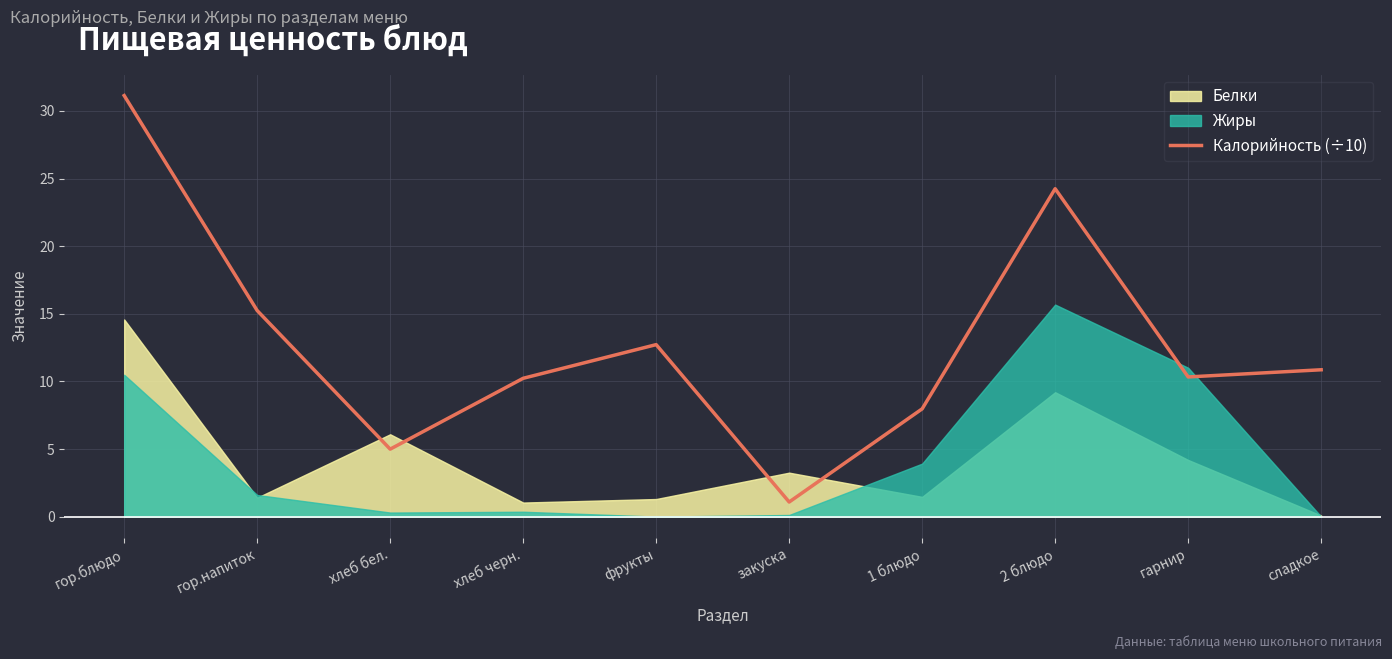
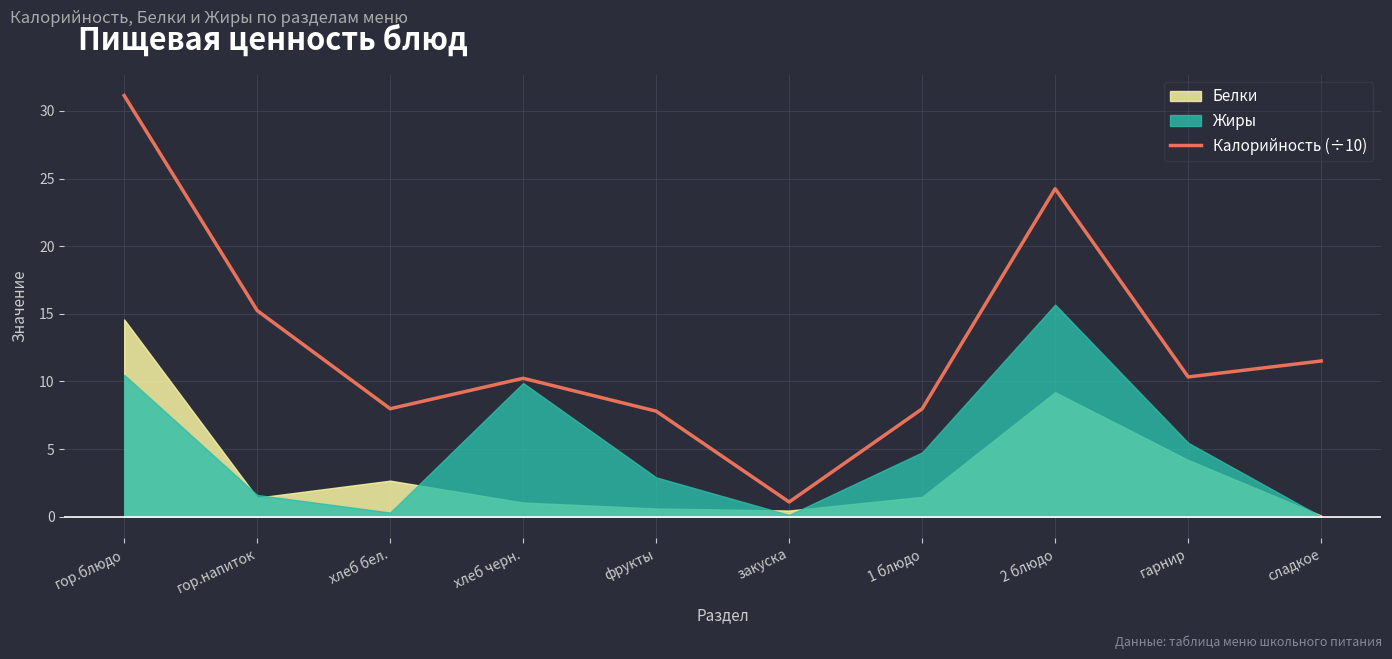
  {
    "Калорийность (÷10)": {
      "гор.блюдо": 31.1,
      "гор.напиток": 15.2,
-     "хлеб бел.": 5.0,
+     "хлеб бел.": 8.0,
      "хлеб черн.": 10.2,
-     "фрукты": 12.7,
+     "фрукты": 7.8,
      "закуска": 1.1,
      "1 блюдо": 8.0,
      "2 блюдо": 24.3,
      "гарнир": 10.3,
-     "сладкое": 10.9
+     "сладкое": 11.5
    },
    "Белки": {
      "гор.блюдо": 14.6,
      "гор.напиток": 1.4,
-     "хлеб бел.": 6.1,
+     "хлеб бел.": 2.7,
      "хлеб черн.": 1.0,
-     "фрукты": 1.3,
-     "закуска": 3.3,
+     "фрукты": 0.6,
+     "закуска": 0.5,
      "1 блюдо": 1.5,
      "2 блюдо": 9.2,
      "гарнир": 4.2
    },
    "Жиры": {
      "гор.блюдо": 10.5,
      "гор.напиток": 1.6,
      "хлеб бел.": 0.3,
-     "хлеб черн.": 0.4,
-     "фрукты": 0.0,
-     "1 блюдо": 3.9,
+     "хлеб черн.": 9.9,
+     "фрукты": 2.9,
+     "1 блюдо": 4.8,
      "2 блюдо": 15.7,
-     "гарнир": 11.0
+     "гарнир": 5.5
    }
  }
